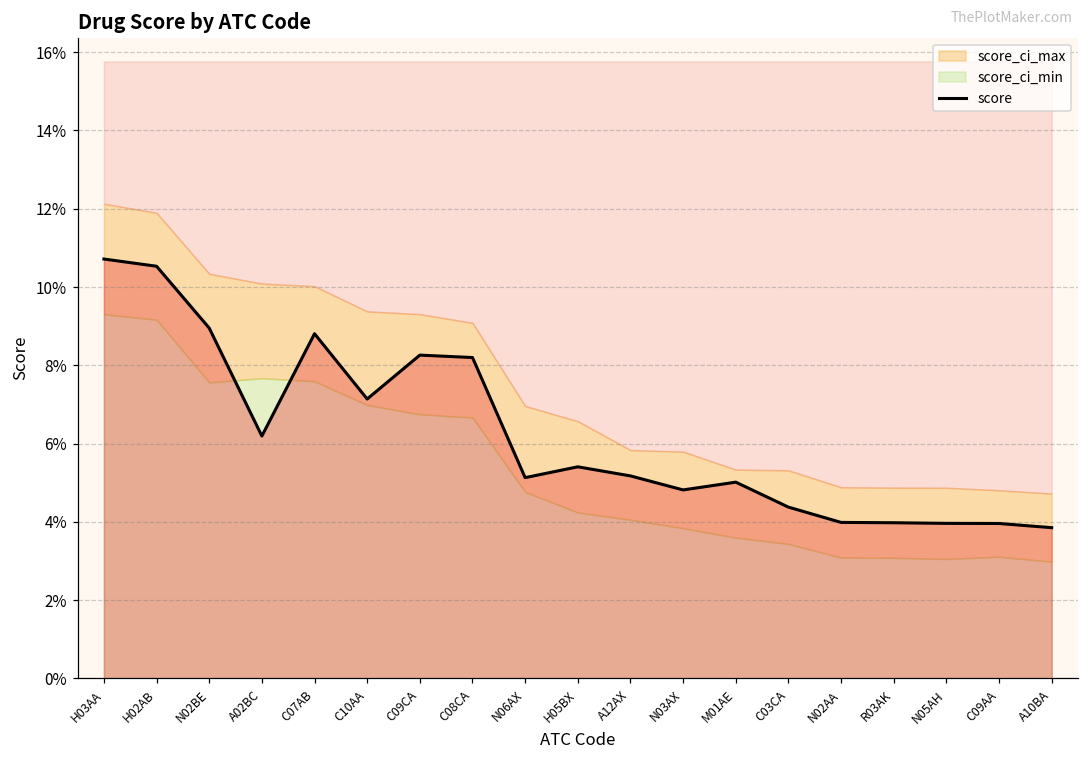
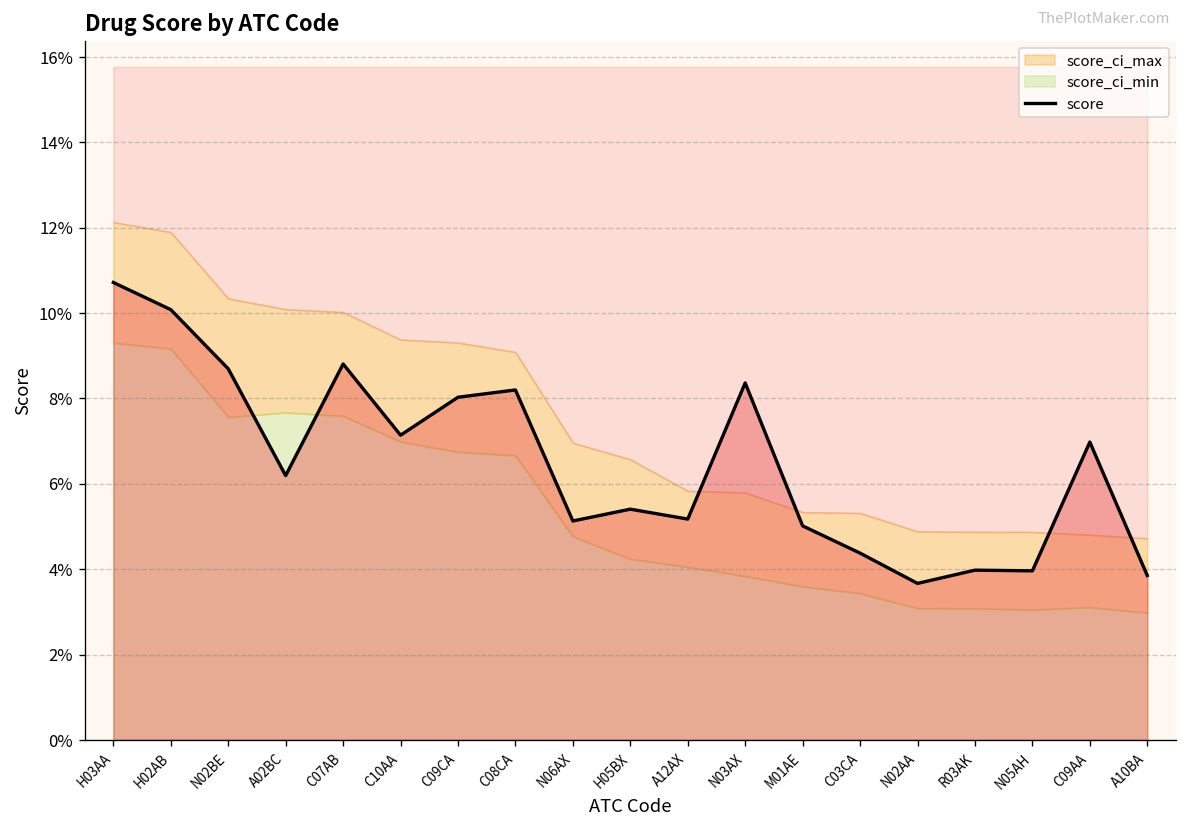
  {
    "score": {
      "H03AA": "10.7%",
-     "H02AB": "10.5%",
-     "N02BE": "9.0%",
+     "H02AB": "10.1%",
+     "N02BE": "8.7%",
      "A02BC": "6.2%",
      "C07AB": "8.8%",
      "C10AA": "7.1%",
-     "C09CA": "8.3%",
+     "C09CA": "8.0%",
      "C08CA": "8.2%",
      "N06AX": "5.1%",
      "H05BX": "5.4%",
      "A12AX": "5.2%",
-     "N03AX": "4.8%",
+     "N03AX": "8.4%",
      "M01AE": "5.0%",
      "C03CA": "4.4%",
-     "N02AA": "4.0%",
+     "N02AA": "3.7%",
      "R03AK": "4.0%",
      "N05AH": "4.0%",
-     "C09AA": "4.0%",
+     "C09AA": "7.0%",
      "A10BA": "3.9%"
    }
  }
